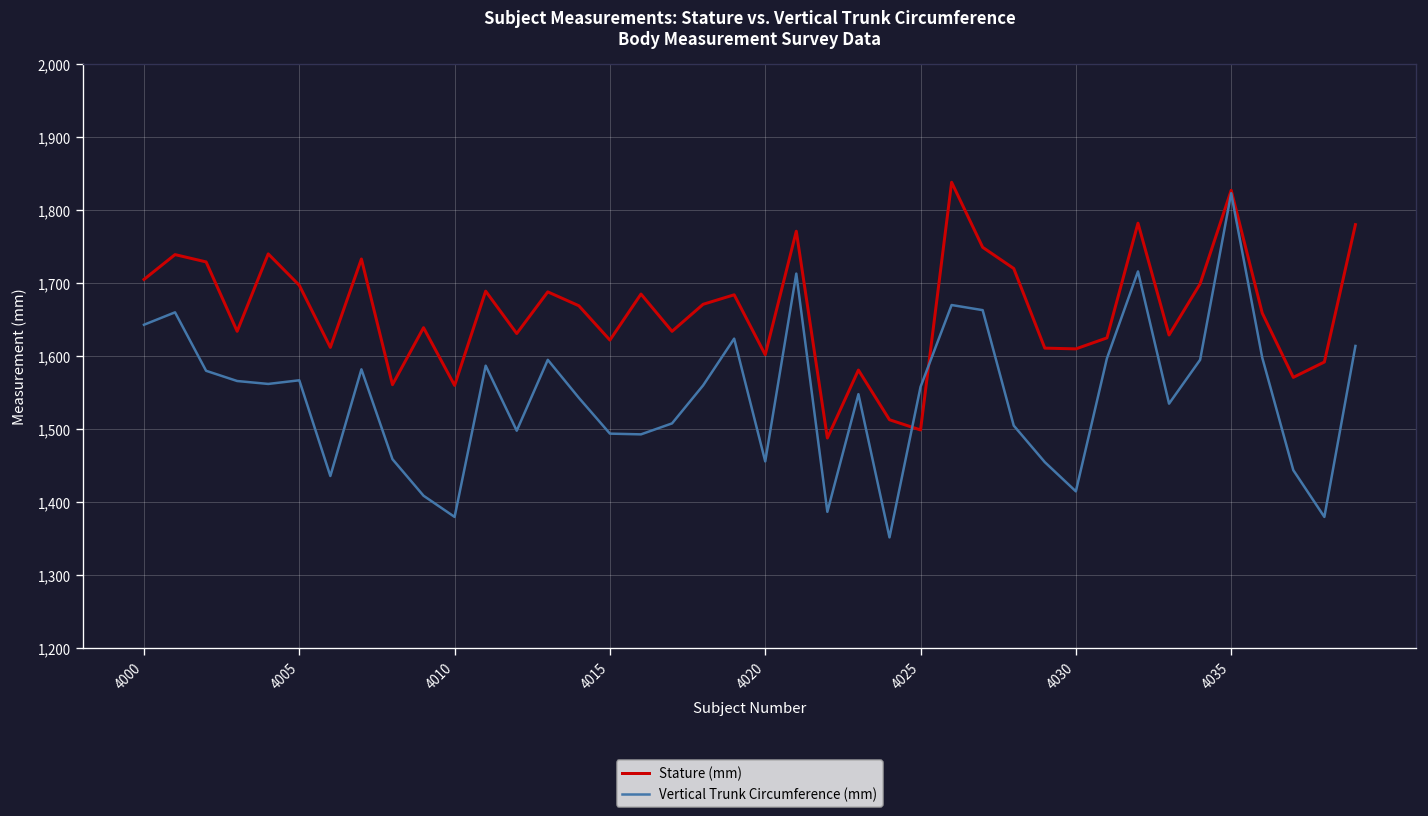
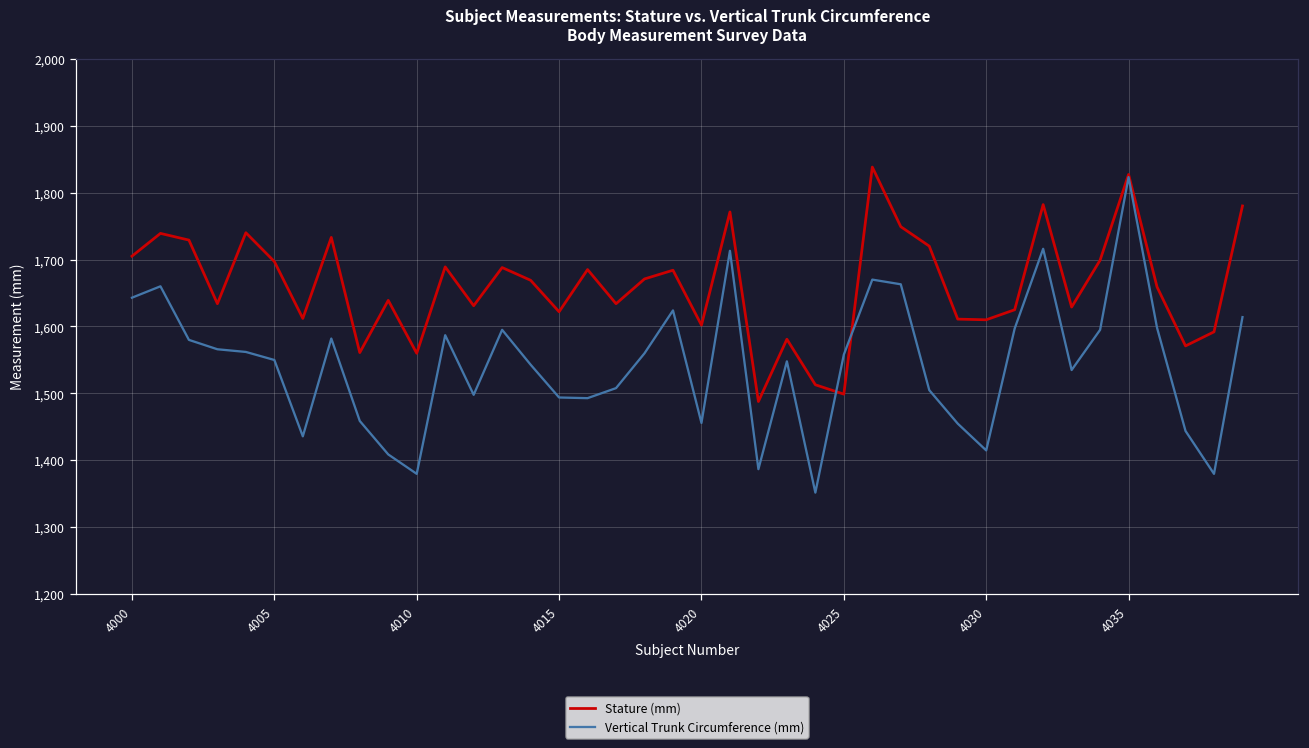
  {
    "Stature (mm)": {
      "4000": "1,710",
      "4005": "1,700",
      "4010": "1,560",
      "4015": "1,620",
      "4020": "1,600",
      "4025": "1,500",
      "4030": "1,610"
    },
    "Vertical Trunk Circumference (mm)": {
      "4000": "1,640",
-     "4005": "1,570",
+     "4005": "1,550",
      "4010": "1,380",
      "4015": "1,490",
      "4020": "1,460",
      "4025": "1,560",
      "4030": "1,420"
    }
  }
